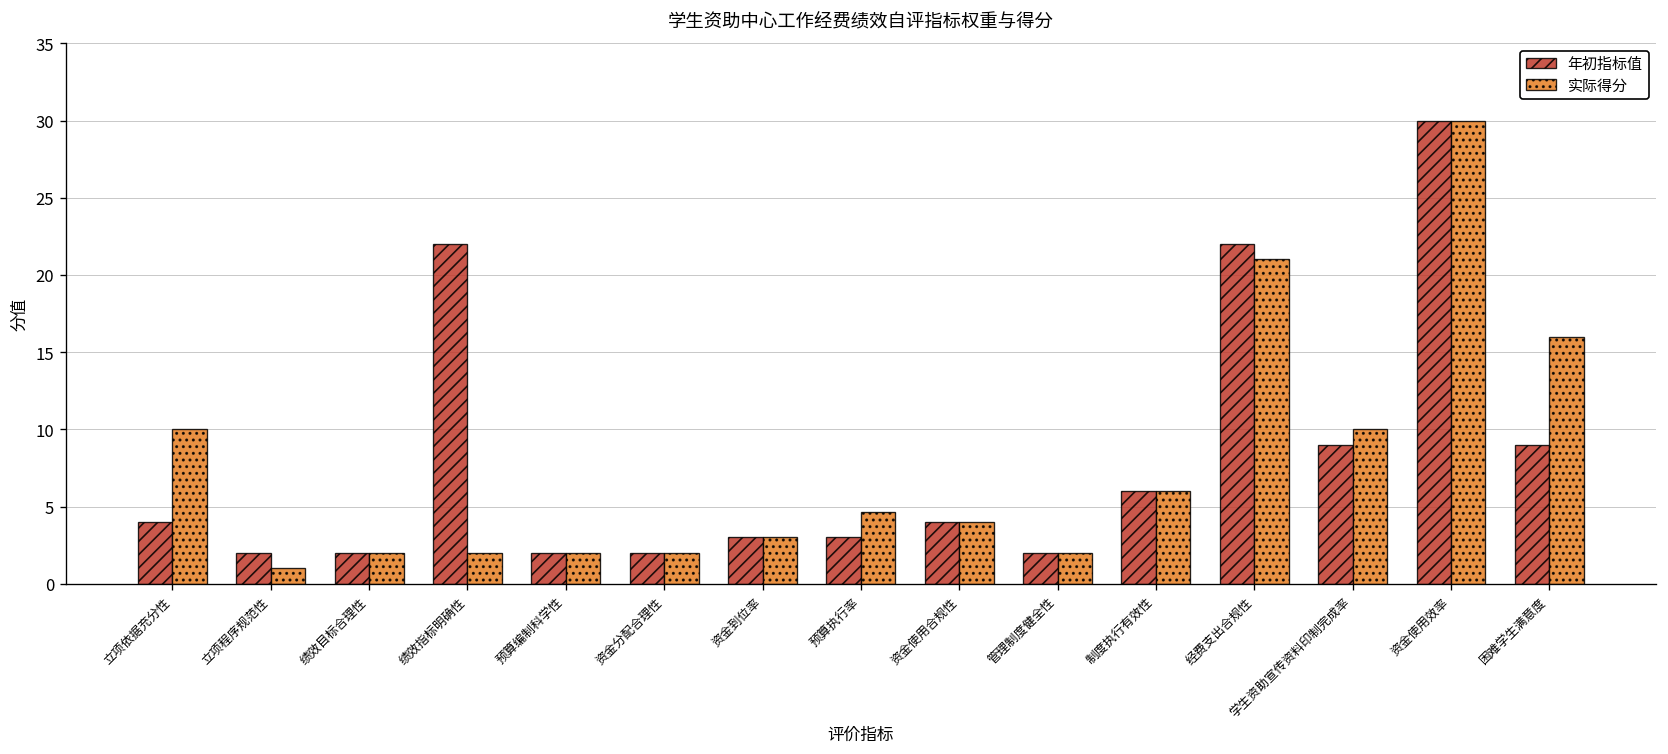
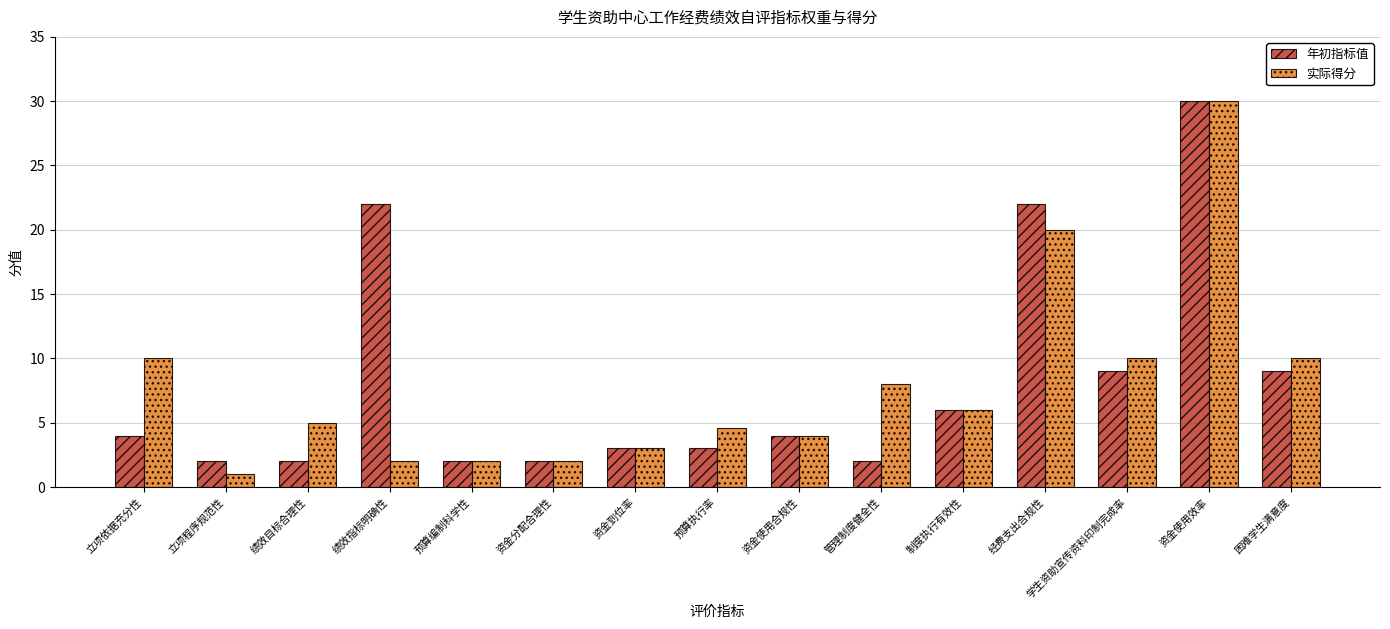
  {
    "年初指标值": {
      "立项依据充分性": 4,
      "立项程序规范性": 2,
      "绩效目标合理性": 2,
      "绩效指标明确性": 22,
      "预算编制科学性": 2,
      "资金分配合理性": 2,
      "资金到位率": 3,
      "预算执行率": 3,
      "资金使用合规性": 4,
      "管理制度健全性": 2,
      "制度执行有效性": 6,
      "经费支出合规性": 22,
      "学生资助宣传资料印制完成率": 9,
      "资金使用效率": 30,
      "困难学生满意度": 9
    },
    "实际得分": {
      "立项依据充分性": 10,
      "立项程序规范性": 1,
-     "绩效目标合理性": 2,
+     "绩效目标合理性": 5,
      "绩效指标明确性": 2,
      "预算编制科学性": 2,
      "资金分配合理性": 2,
      "资金到位率": 3,
      "预算执行率": 4.6,
      "资金使用合规性": 4,
-     "管理制度健全性": 2,
+     "管理制度健全性": 8,
      "制度执行有效性": 6,
-     "经费支出合规性": 21,
+     "经费支出合规性": 20,
      "学生资助宣传资料印制完成率": 10,
      "资金使用效率": 30,
-     "困难学生满意度": 16
+     "困难学生满意度": 10
    }
  }
